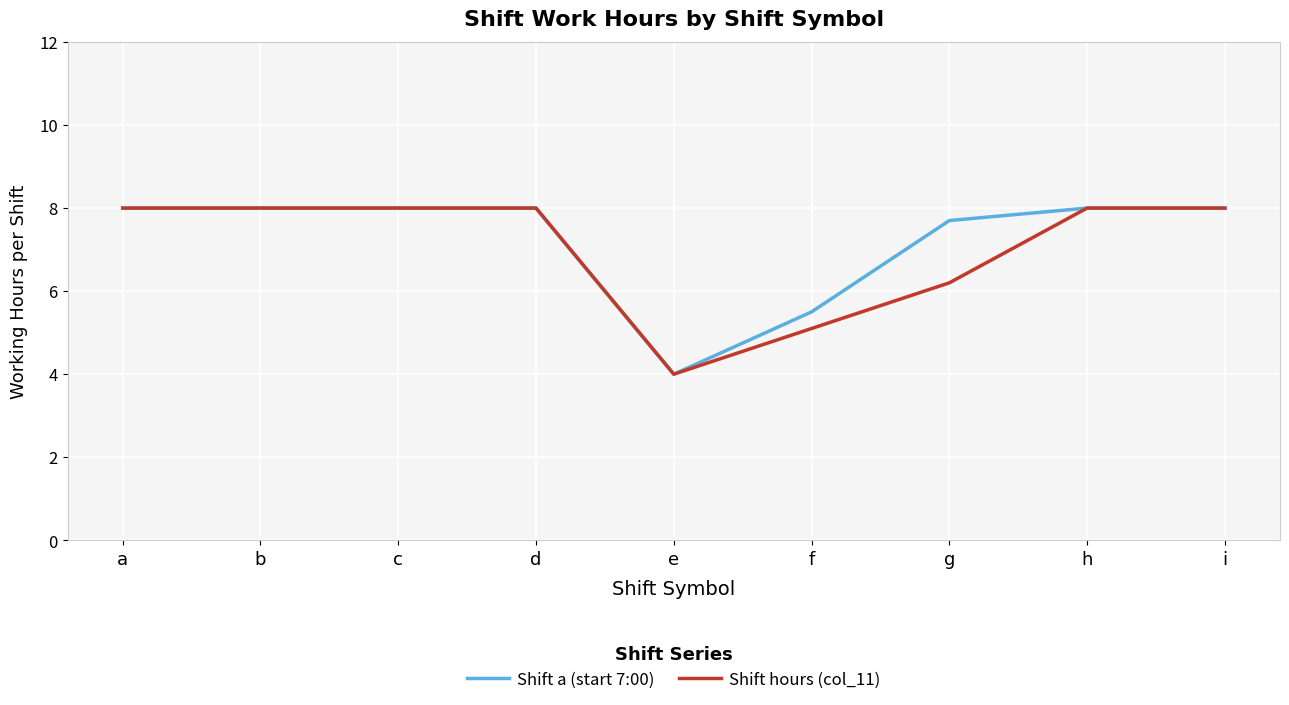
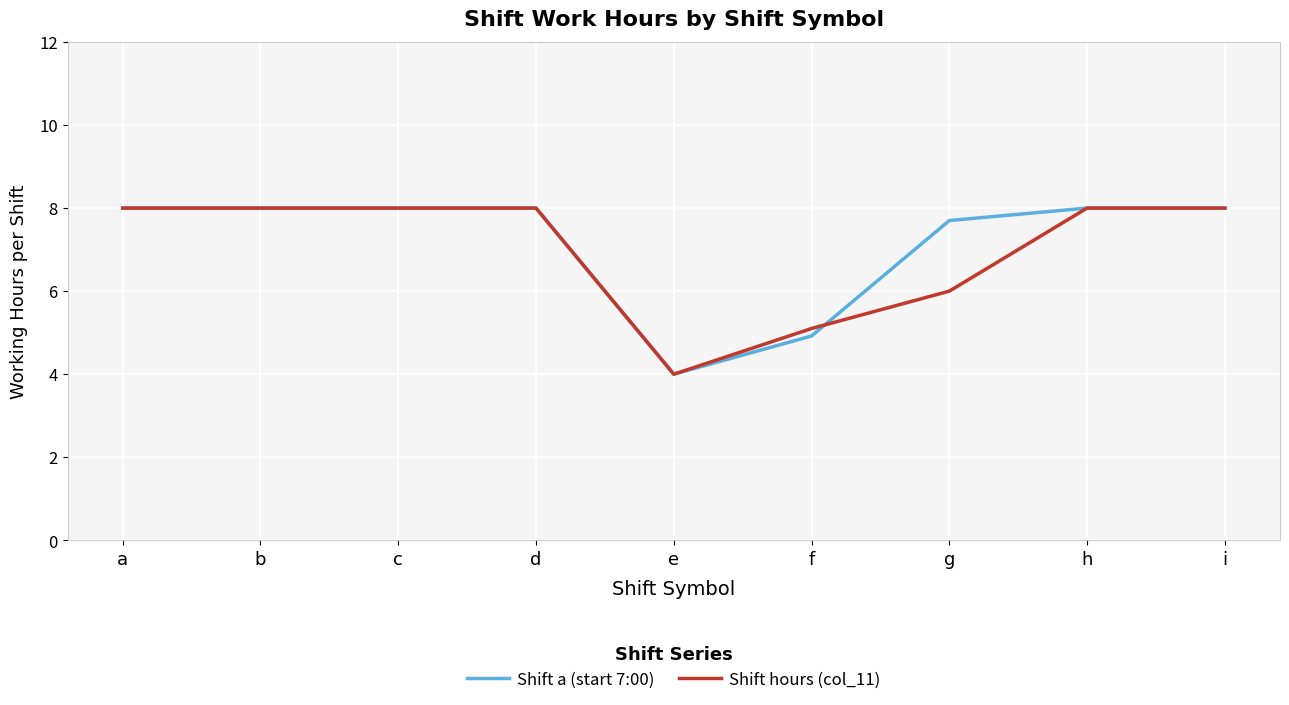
  {
    "Shift a (start 7:00)": {
-     "f": 5.5,
+     "f": 4.9,
      "g": 7.7
    },
    "Shift hours (col_11)": {
      "f": 5.1,
-     "g": 6.2
+     "g": 6.0
    }
  }
